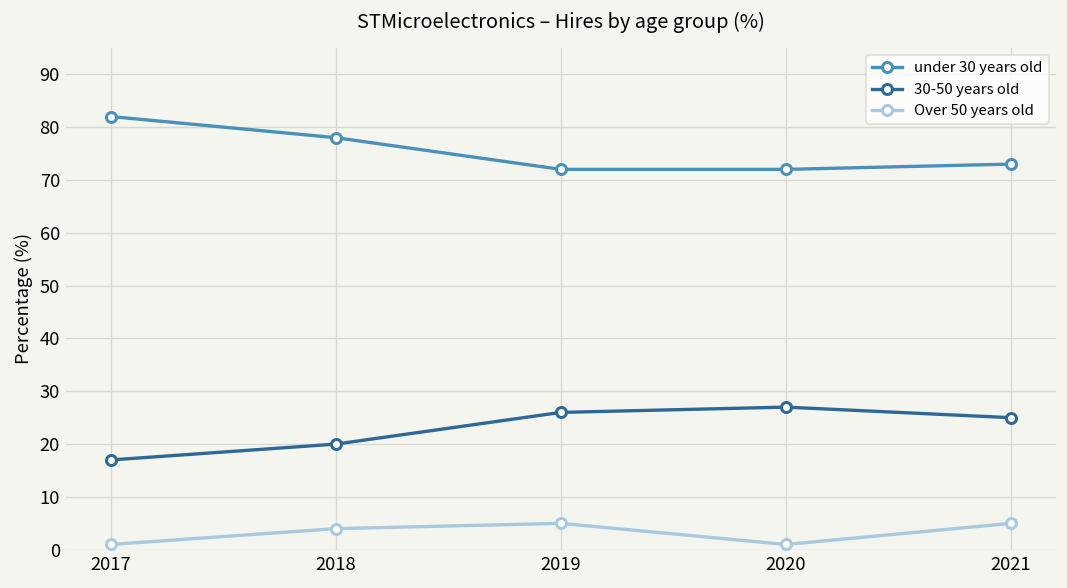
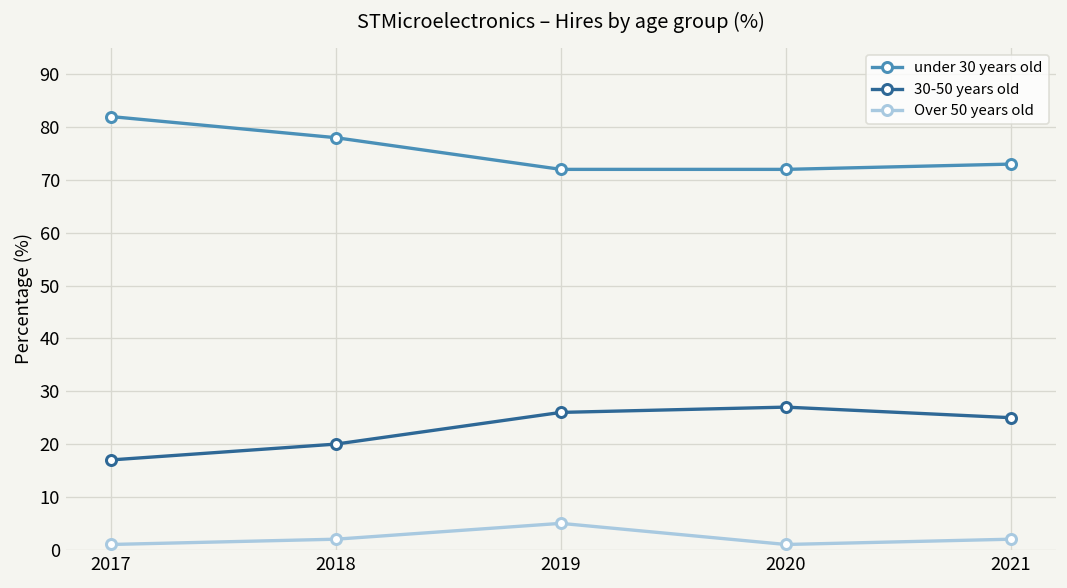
  {
    "Over 50 years old": {
      "2017": 1,
-     "2018": 4,
+     "2018": 2,
      "2019": 5,
      "2020": 1,
-     "2021": 5
+     "2021": 2
    }
  }
